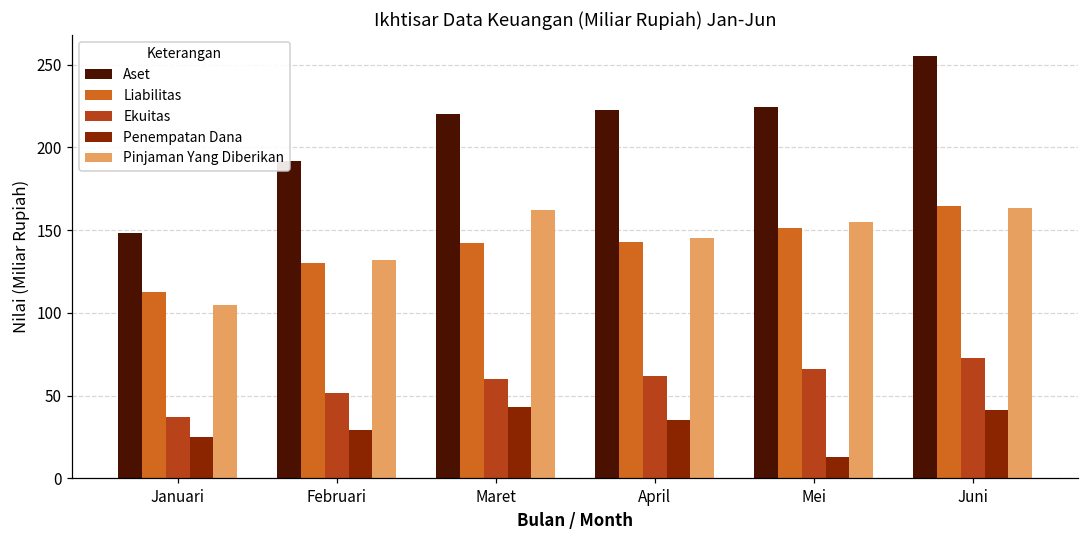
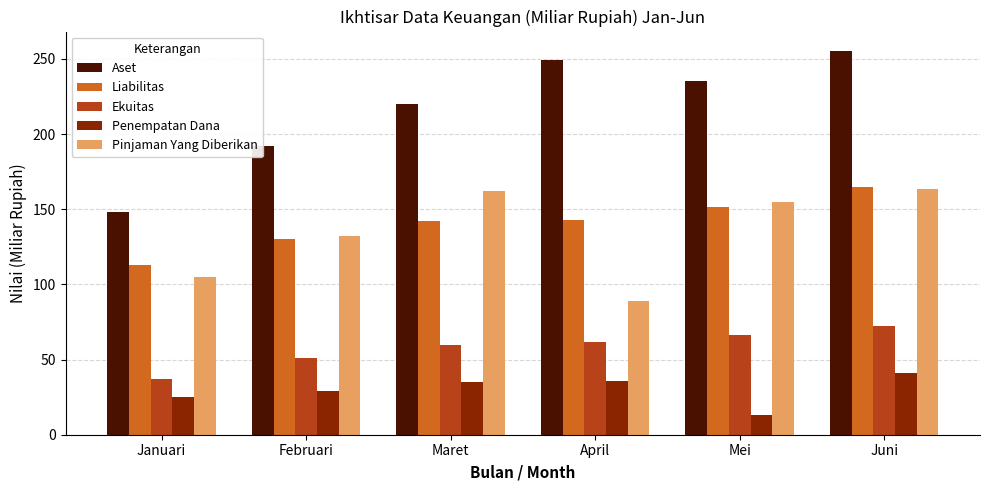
  {
    "Aset": {
      "Januari": 148,
      "Maret": 220,
-     "April": 223,
-     "Mei": 225,
+     "April": 249,
+     "Mei": 235,
      "Juni": 255
    },
    "Penempatan Dana": {
      "Januari": 25,
      "Februari": 29,
-     "Maret": 43,
+     "Maret": 35,
      "April": 35,
      "Mei": 13,
      "Juni": 41
    },
    "Pinjaman Yang Diberikan": {
      "Januari": 105,
      "Februari": 132,
      "Maret": 162,
-     "April": 145,
+     "April": 89,
      "Mei": 155,
      "Juni": 163
    }
  }
